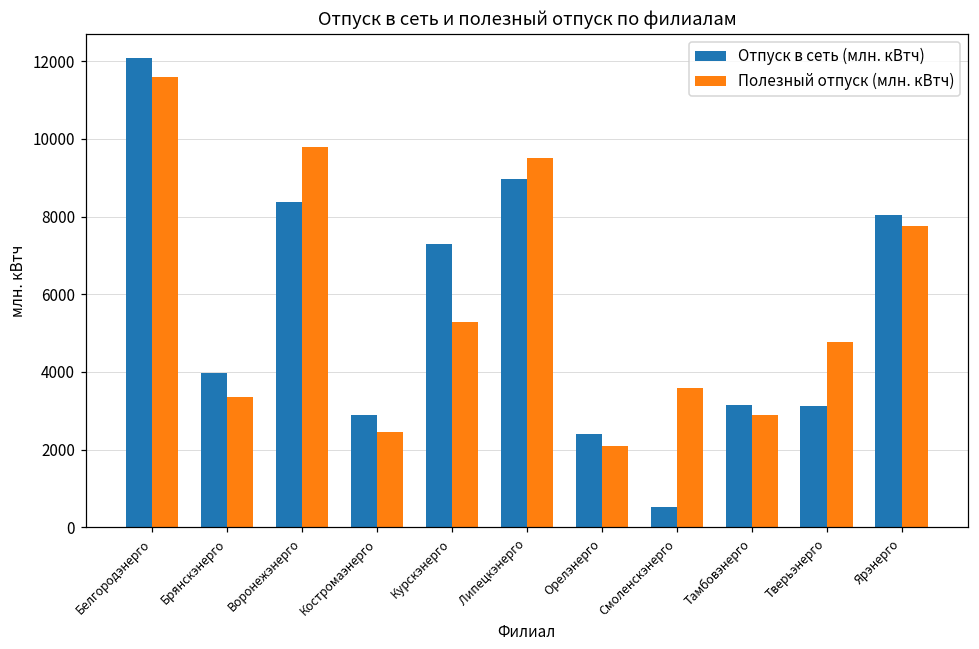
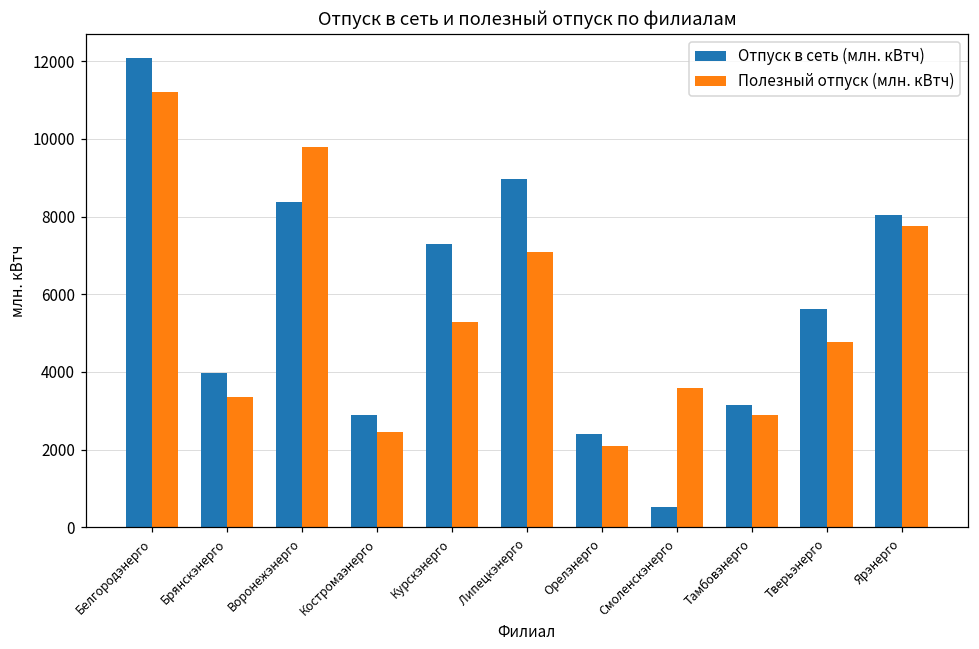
  {
    "Отпуск в сеть (млн. кВтч)": {
      "Белгородэнерго": 12100,
      "Брянскэнерго": 4000,
      "Воронежэнерго": 8400,
      "Костромаэнерго": 2900,
      "Курскэнерго": 7300,
      "Липецкэнерго": 9000,
      "Орелэнерго": 2400,
      "Смоленскэнерго": 500,
      "Тамбовэнерго": 3100,
-     "Тверьэнерго": 3100,
+     "Тверьэнерго": 5600,
      "Ярэнерго": 8100
    },
    "Полезный отпуск (млн. кВтч)": {
-     "Белгородэнерго": 11600,
+     "Белгородэнерго": 11200,
      "Брянскэнерго": 3400,
      "Воронежэнерго": 9800,
      "Костромаэнерго": 2500,
      "Курскэнерго": 5300,
-     "Липецкэнерго": 9500,
+     "Липецкэнерго": 7100,
      "Орелэнерго": 2100,
      "Смоленскэнерго": 3600,
      "Тамбовэнерго": 2900,
      "Тверьэнерго": 4800,
      "Ярэнерго": 7800
    }
  }
